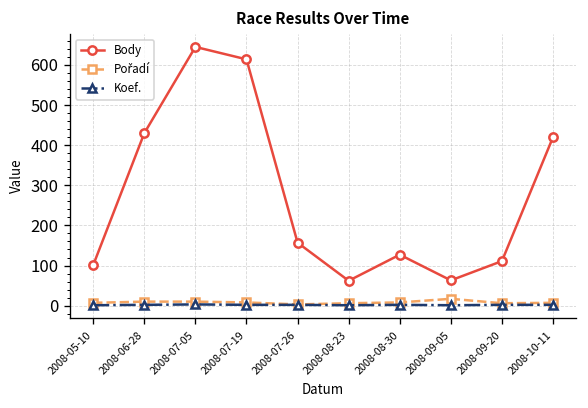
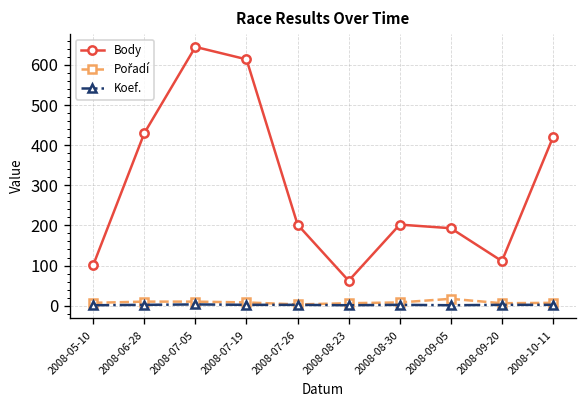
  {
    "Body": {
      "2008-05-10": 100,
      "2008-06-28": 430,
      "2008-07-05": 650,
      "2008-07-19": 610,
-     "2008-07-26": 160,
+     "2008-07-26": 200,
      "2008-08-23": 60,
-     "2008-08-30": 130,
-     "2008-09-05": 60,
+     "2008-08-30": 200,
+     "2008-09-05": 190,
      "2008-09-20": 110,
      "2008-10-11": 420
    },
    "Pořadí": {
      "2008-06-28": 10,
      "2008-09-05": 20
    },
    "Koef.": {
      "2008-06-28": 0,
      "2008-09-05": 0
    }
  }
